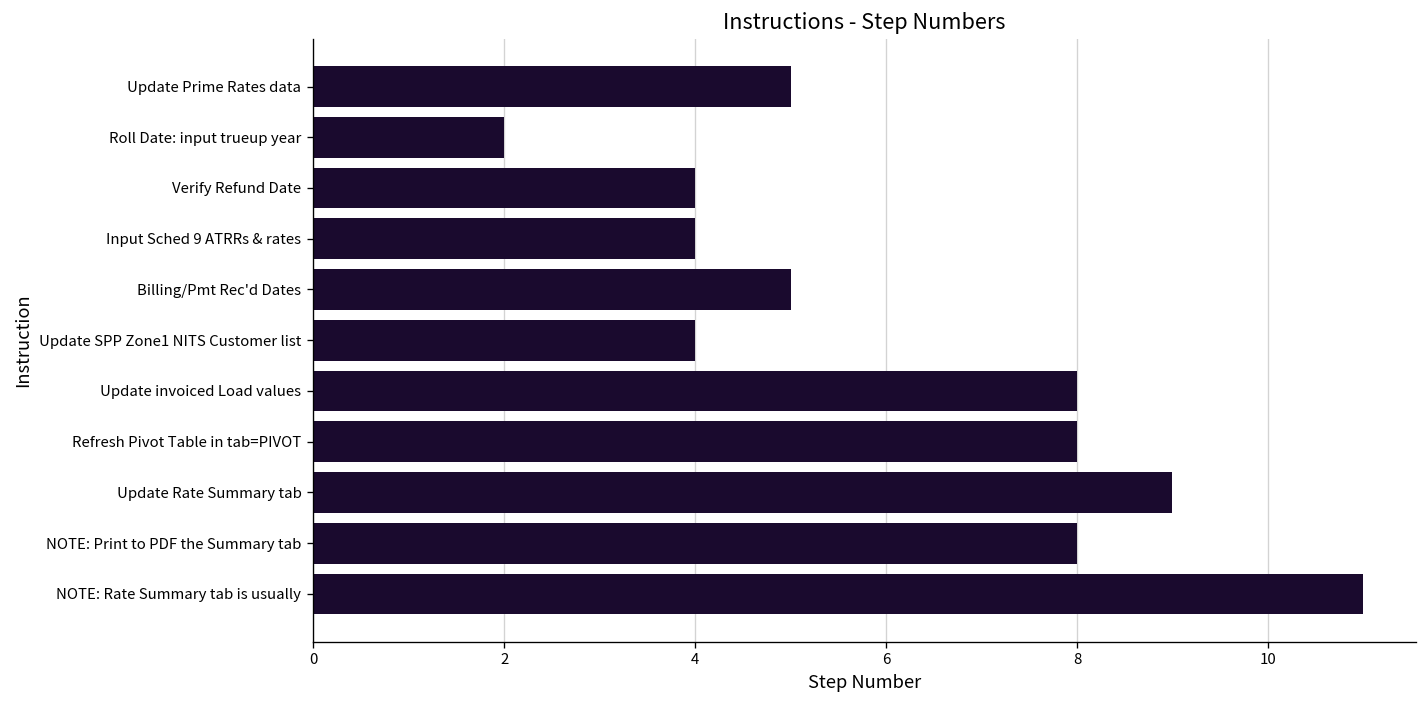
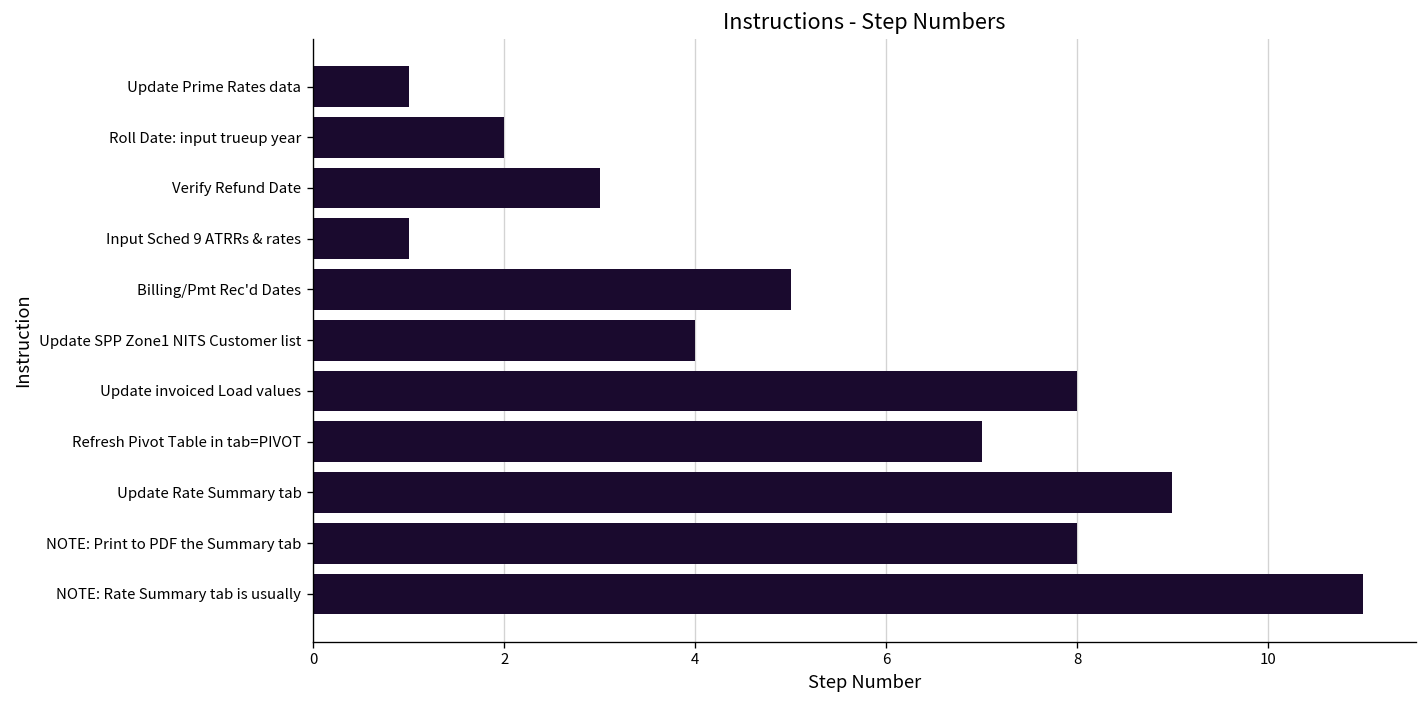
  {
-   "Update Prime Rates data": 5,
+   "Update Prime Rates data": 1,
    "Roll Date: input trueup year": 2,
-   "Verify Refund Date": 4,
-   "Input Sched 9 ATRRs & rates": 4,
+   "Verify Refund Date": 3,
+   "Input Sched 9 ATRRs & rates": 1,
    "Billing/Pmt Rec'd Dates": 5,
    "Update SPP Zone1 NITS Customer list": 4,
    "Update invoiced Load values": 8,
-   "Refresh Pivot Table in tab=PIVOT": 8,
+   "Refresh Pivot Table in tab=PIVOT": 7,
    "Update Rate Summary tab": 9,
    "NOTE: Print to PDF the Summary tab": 8,
    "NOTE: Rate Summary tab is usually": 11
  }
